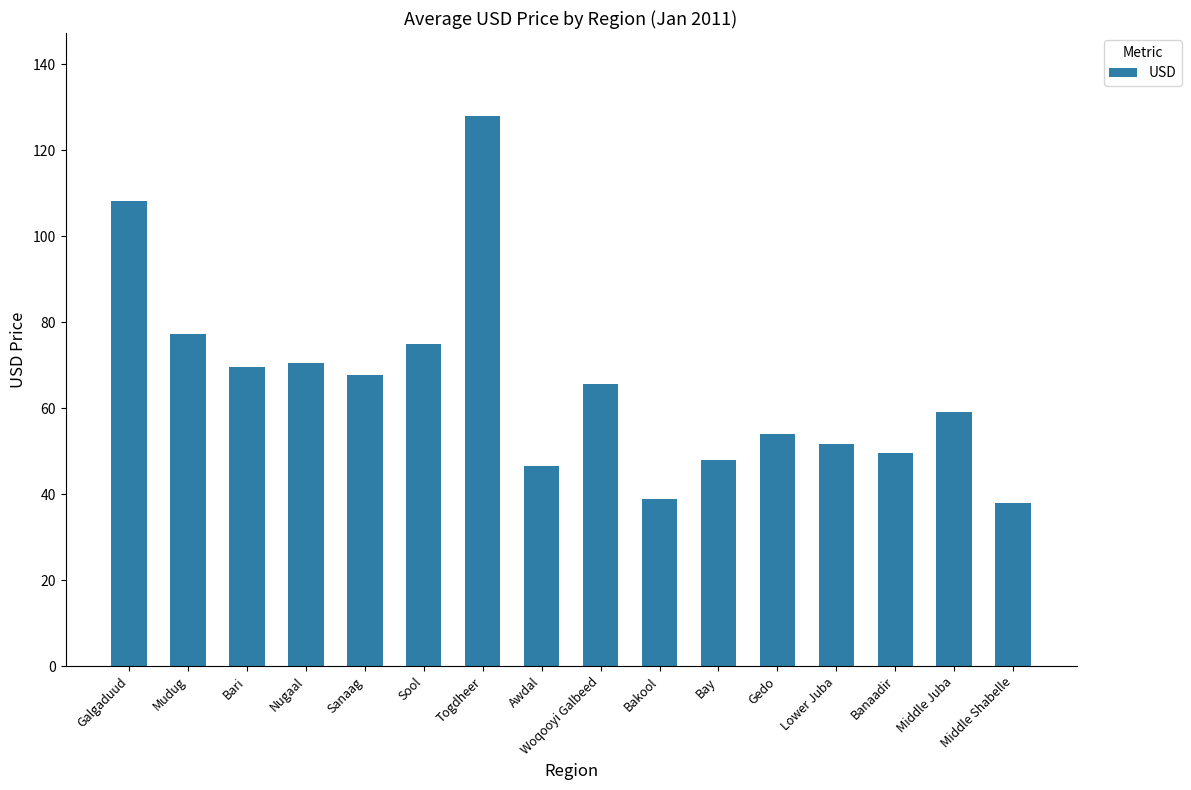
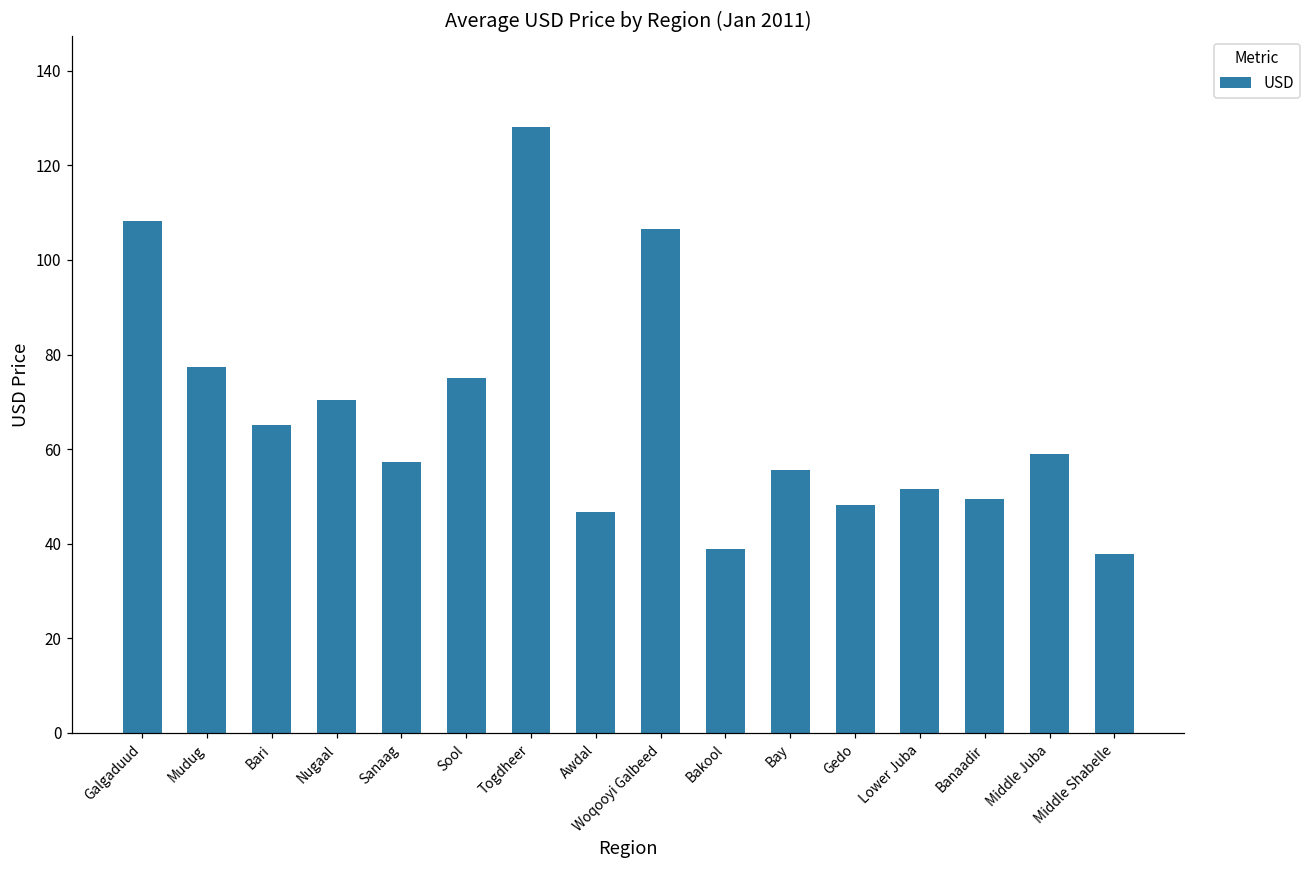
  {
    "Galgaduud": 108,
    "Mudug": 77,
-   "Bari": 70,
+   "Bari": 65,
    "Nugaal": 70,
-   "Sanaag": 68,
+   "Sanaag": 57,
    "Sool": 75,
    "Togdheer": 128,
    "Awdal": 47,
-   "Woqooyi Galbeed": 66,
+   "Woqooyi Galbeed": 107,
    "Bakool": 39,
-   "Bay": 48,
-   "Gedo": 54,
+   "Bay": 56,
+   "Gedo": 48,
    "Lower Juba": 52,
    "Banaadir": 50,
    "Middle Juba": 59,
    "Middle Shabelle": 38
  }
